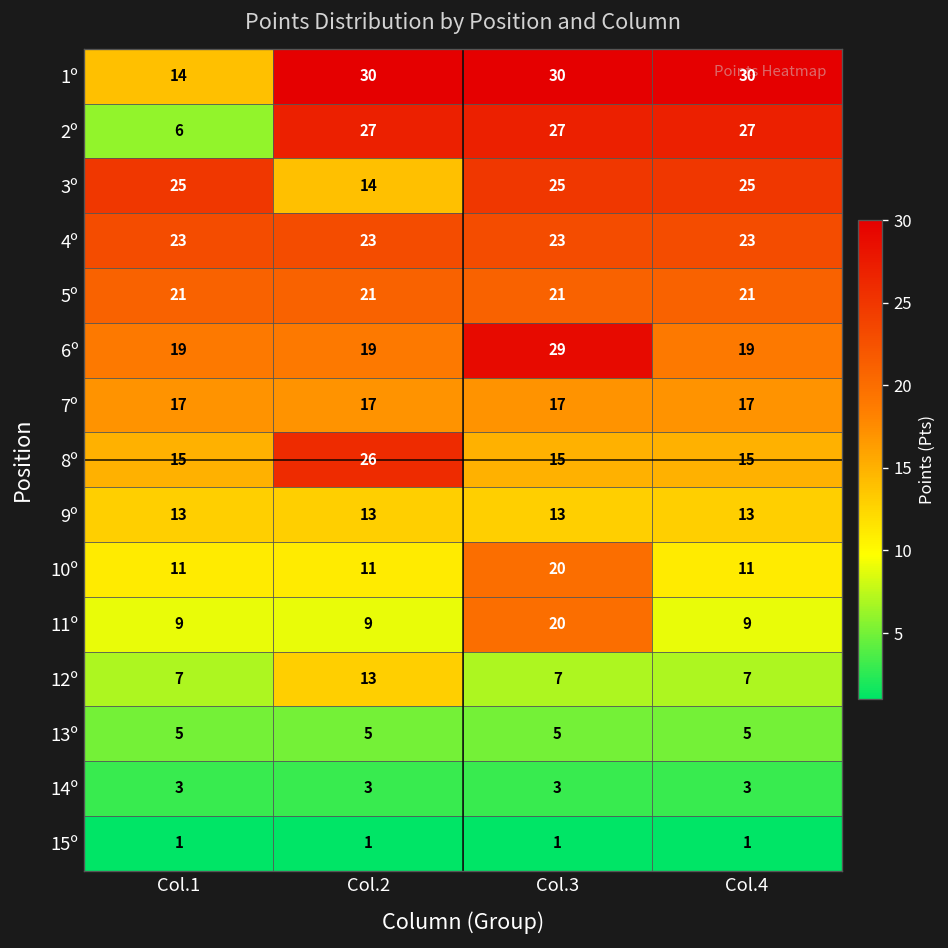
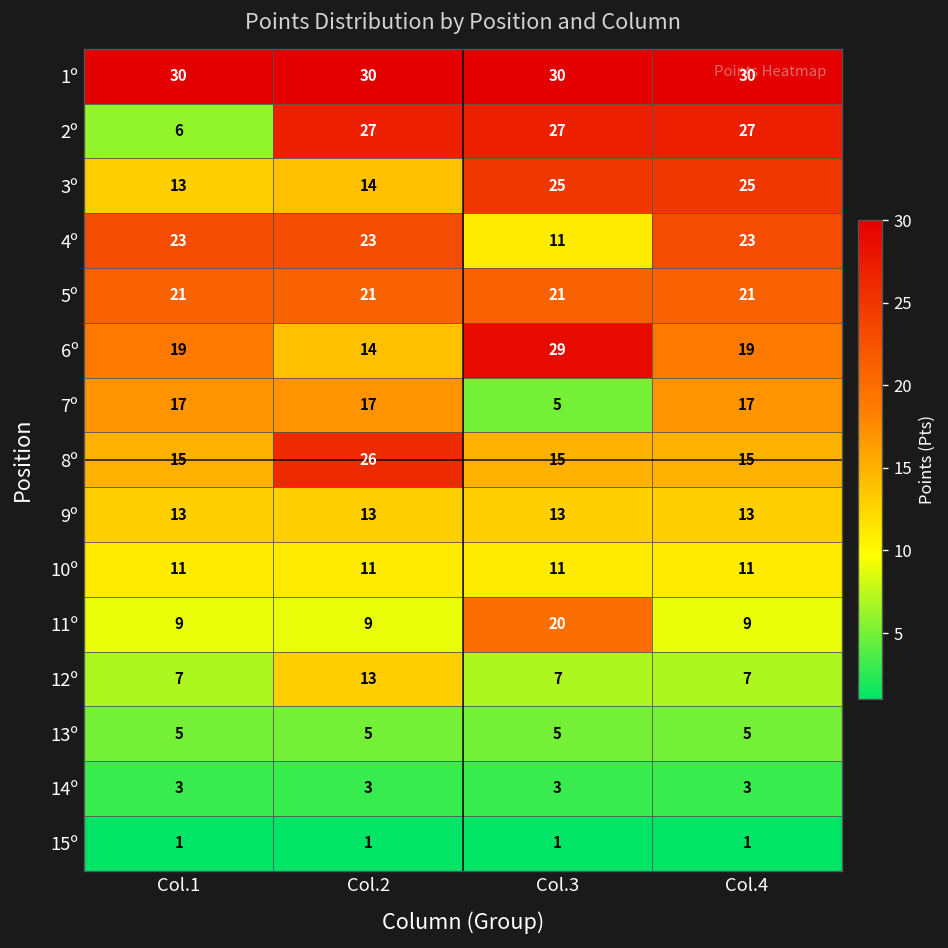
  {
    "1º": {
-     "Col.1": 14,
+     "Col.1": 30,
      "Col.2": 30,
      "Col.3": 30
    },
    "2º": {
      "Col.1": 6,
      "Col.2": 27,
      "Col.3": 27,
      "Col.4": 27
    },
    "3º": {
-     "Col.1": 25,
+     "Col.1": 13,
      "Col.2": 14,
      "Col.3": 25,
      "Col.4": 25
    },
    "4º": {
      "Col.1": 23,
      "Col.2": 23,
-     "Col.3": 23,
+     "Col.3": 11,
      "Col.4": 23
    },
    "5º": {
      "Col.1": 21,
      "Col.2": 21,
      "Col.3": 21,
      "Col.4": 21
    },
    "6º": {
      "Col.1": 19,
-     "Col.2": 19,
+     "Col.2": 14,
      "Col.3": 29,
      "Col.4": 19
    },
    "7º": {
      "Col.1": 17,
      "Col.2": 17,
-     "Col.3": 17,
+     "Col.3": 5,
      "Col.4": 17
    },
    "8º": {
      "Col.1": 15,
      "Col.2": 26,
      "Col.3": 15,
      "Col.4": 15
    },
    "9º": {
      "Col.1": 13,
      "Col.2": 13,
      "Col.3": 13,
      "Col.4": 13
    },
    "10º": {
      "Col.1": 11,
      "Col.2": 11,
-     "Col.3": 20,
+     "Col.3": 11,
      "Col.4": 11
    },
    "11º": {
      "Col.1": 9,
      "Col.2": 9,
      "Col.3": 20,
      "Col.4": 9
    },
    "12º": {
      "Col.1": 7,
      "Col.2": 13,
      "Col.3": 7,
      "Col.4": 7
    },
    "13º": {
      "Col.1": 5,
      "Col.2": 5,
      "Col.3": 5,
      "Col.4": 5
    },
    "14º": {
      "Col.1": 3,
      "Col.2": 3,
      "Col.3": 3,
      "Col.4": 3
    },
    "15º": {
      "Col.1": 1,
      "Col.2": 1,
      "Col.3": 1,
      "Col.4": 1
    }
  }
